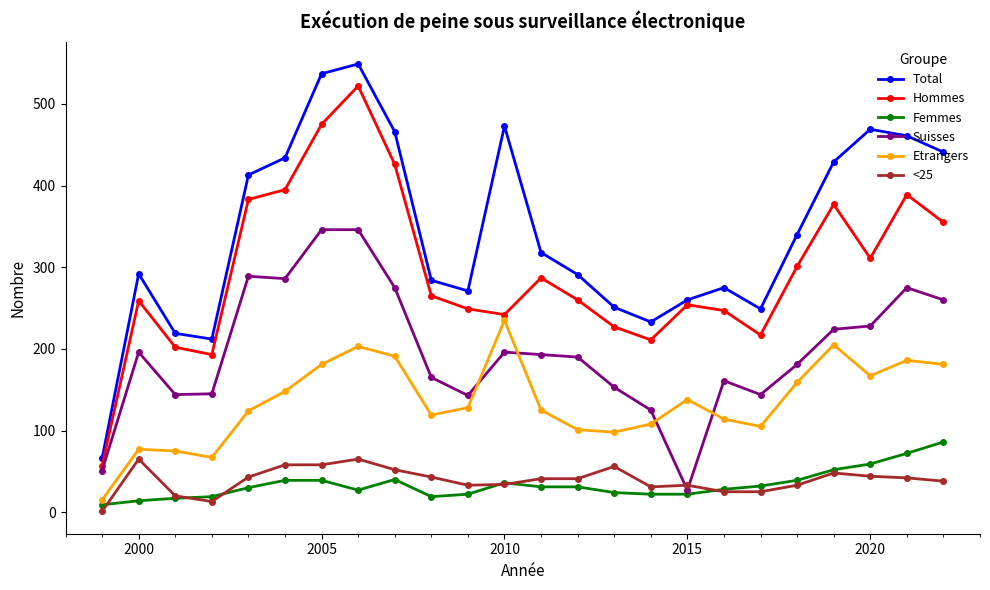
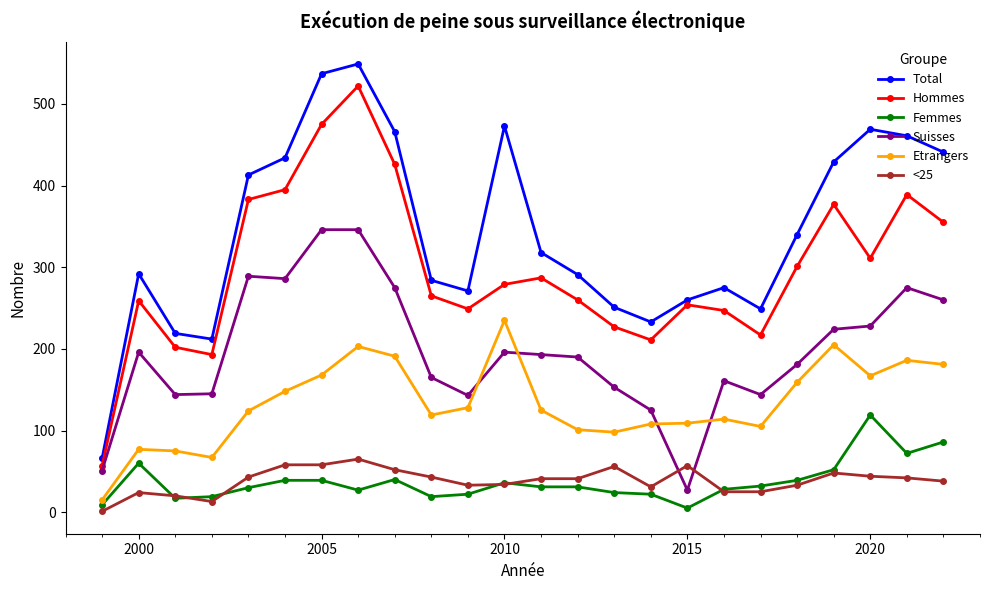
  {
    "Total": {
      "2000": 290,
      "2005": 540,
      "2010": 470,
      "2015": 260,
      "2020": 470
    },
    "Hommes": {
      "2000": 260,
      "2005": 480,
-     "2010": 240,
+     "2010": 280,
      "2015": 250,
      "2020": 310
    },
    "Femmes": {
-     "2000": 10,
+     "2000": 60,
      "2005": 40,
-     "2015": 20,
-     "2020": 60
+     "2015": 10,
+     "2020": 120
    },
    "Suisses": {
      "2000": 200,
      "2005": 350,
      "2010": 200,
      "2015": 30,
      "2020": 230
    },
    "Etrangers": {
      "2000": 80,
-     "2005": 180,
+     "2005": 170,
      "2010": 240,
-     "2015": 140,
+     "2015": 110,
      "2020": 170
    },
    "<25": {
-     "2000": 70,
+     "2000": 20,
      "2005": 60,
-     "2015": 30,
+     "2015": 60,
      "2020": 40
    }
  }
